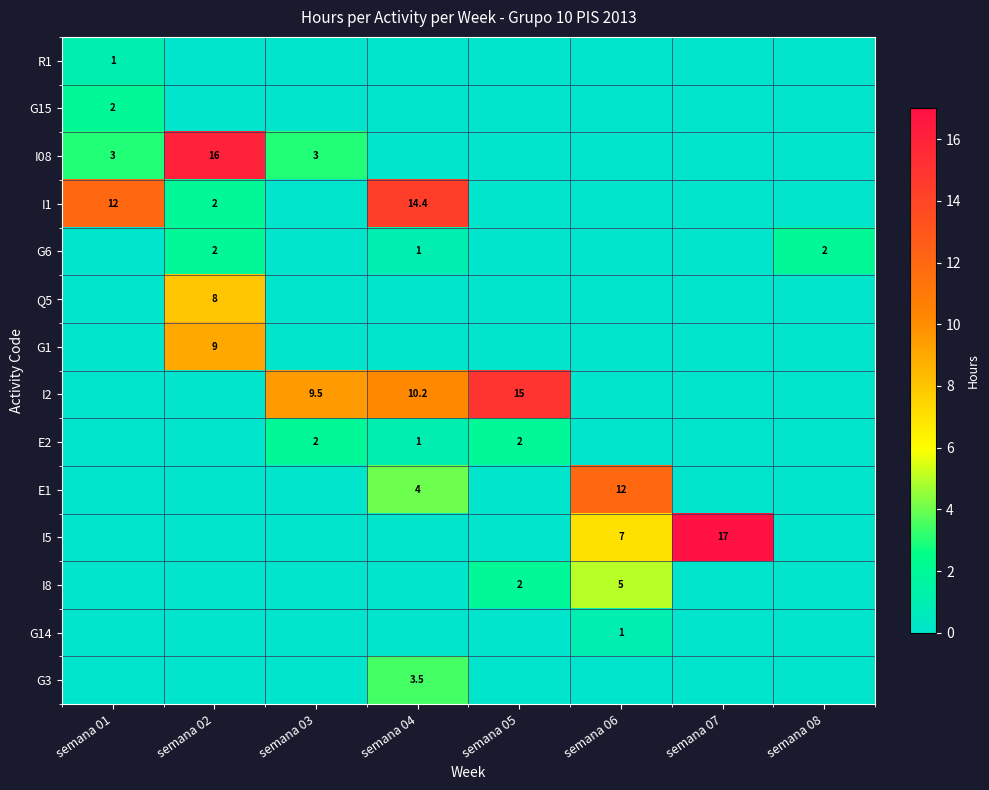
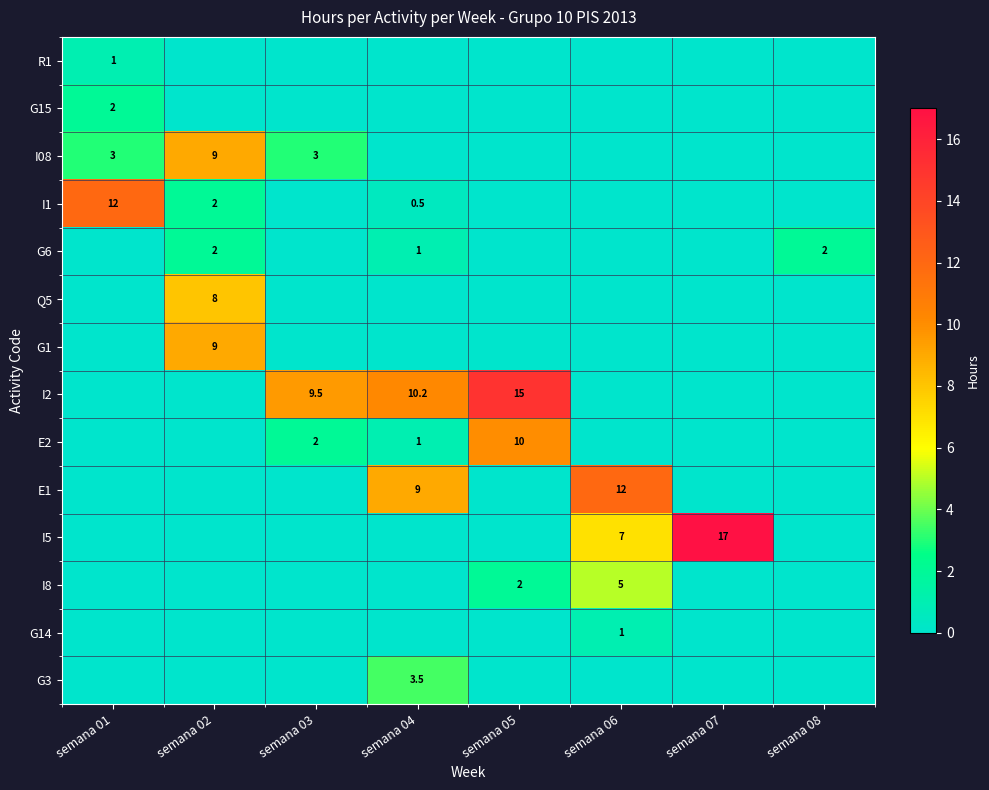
  {
    "R1": {
      "semana 01": 1
    },
    "G15": {
      "semana 01": 2
    },
    "I08": {
      "semana 01": 3,
-     "semana 02": 16,
+     "semana 02": 9,
      "semana 03": 3
    },
    "I1": {
      "semana 01": 12,
      "semana 02": 2,
-     "semana 04": 14.4
+     "semana 04": 0.5
    },
    "G6": {
      "semana 02": 2,
      "semana 04": 1,
      "semana 08": 2
    },
    "Q5": {
      "semana 02": 8
    },
    "G1": {
      "semana 02": 9
    },
    "I2": {
      "semana 03": 9.5,
      "semana 04": 10.2,
      "semana 05": 15
    },
    "E2": {
      "semana 03": 2,
      "semana 04": 1,
-     "semana 05": 2
+     "semana 05": 10
    },
    "E1": {
-     "semana 04": 4,
+     "semana 04": 9,
      "semana 06": 12
    },
    "I5": {
      "semana 06": 7,
      "semana 07": 17
    },
    "I8": {
      "semana 05": 2,
      "semana 06": 5
    },
    "G14": {
      "semana 06": 1
    },
    "G3": {
      "semana 04": 3.5
    }
  }
